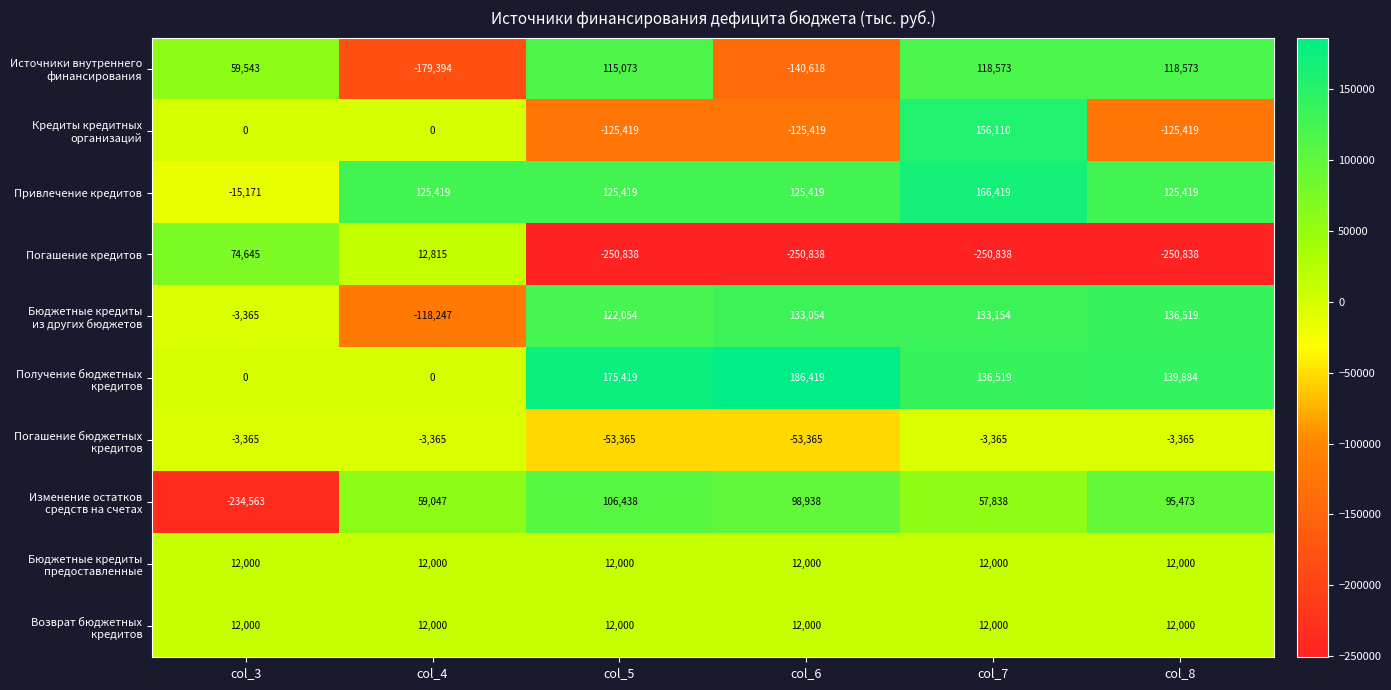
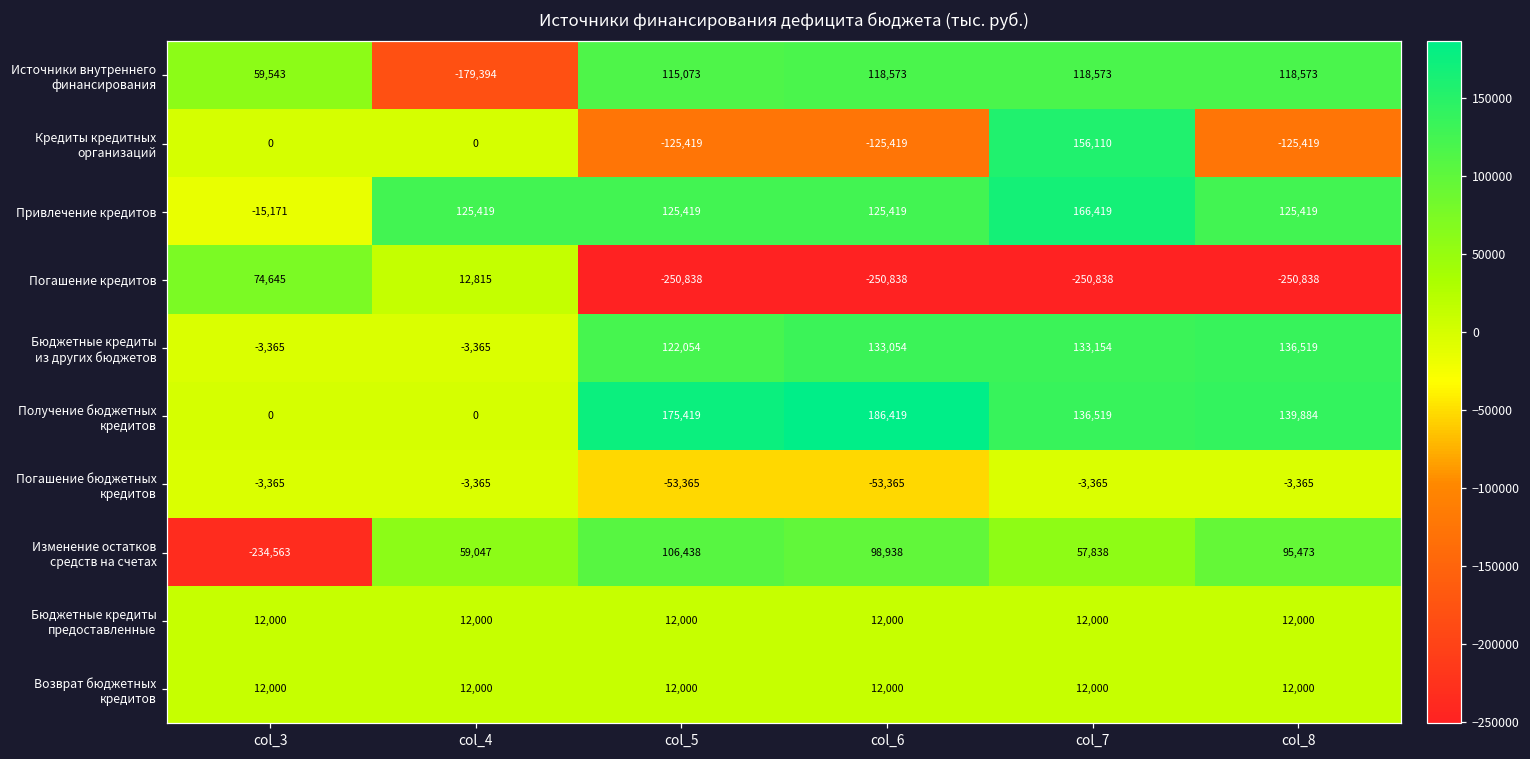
  {
    "Источники внутреннего финансирования": {
      "col_3": "59,543",
      "col_4": "-179,394",
      "col_5": "115,073",
-     "col_6": "-140,618",
+     "col_6": "118,573",
      "col_7": "118,573",
      "col_8": "118,573"
    },
    "Кредиты кредитных организаций": {
      "col_3": "0",
      "col_4": "0",
      "col_5": "-125,419",
      "col_6": "-125,419",
      "col_7": "156,110",
      "col_8": "-125,419"
    },
    "Привлечение кредитов": {
      "col_3": "-15,171",
      "col_4": "125,419",
      "col_5": "125,419",
      "col_6": "125,419",
      "col_7": "166,419",
      "col_8": "125,419"
    },
    "Погашение кредитов": {
      "col_3": "74,645",
      "col_4": "12,815",
      "col_5": "-250,838",
      "col_6": "-250,838",
      "col_7": "-250,838",
      "col_8": "-250,838"
    },
    "Бюджетные кредиты из других бюджетов": {
      "col_3": "-3,365",
-     "col_4": "-118,247",
+     "col_4": "-3,365",
      "col_5": "122,054",
      "col_6": "133,054",
      "col_7": "133,154",
      "col_8": "136,519"
    },
    "Получение бюджетных кредитов": {
      "col_3": "0",
      "col_4": "0",
      "col_5": "175,419",
      "col_6": "186,419",
      "col_7": "136,519",
      "col_8": "139,884"
    },
    "Погашение бюджетных кредитов": {
      "col_3": "-3,365",
      "col_4": "-3,365",
      "col_5": "-53,365",
      "col_6": "-53,365",
      "col_7": "-3,365",
      "col_8": "-3,365"
    },
    "Изменение остатков средств на счетах": {
      "col_3": "-234,563",
      "col_4": "59,047",
      "col_5": "106,438",
      "col_6": "98,938",
      "col_7": "57,838",
      "col_8": "95,473"
    },
    "Бюджетные кредиты предоставленные": {
      "col_3": "12,000",
      "col_4": "12,000",
      "col_5": "12,000",
      "col_6": "12,000",
      "col_7": "12,000",
      "col_8": "12,000"
    },
    "Возврат бюджетных кредитов": {
      "col_3": "12,000",
      "col_4": "12,000",
      "col_5": "12,000",
      "col_6": "12,000",
      "col_7": "12,000",
      "col_8": "12,000"
    }
  }
